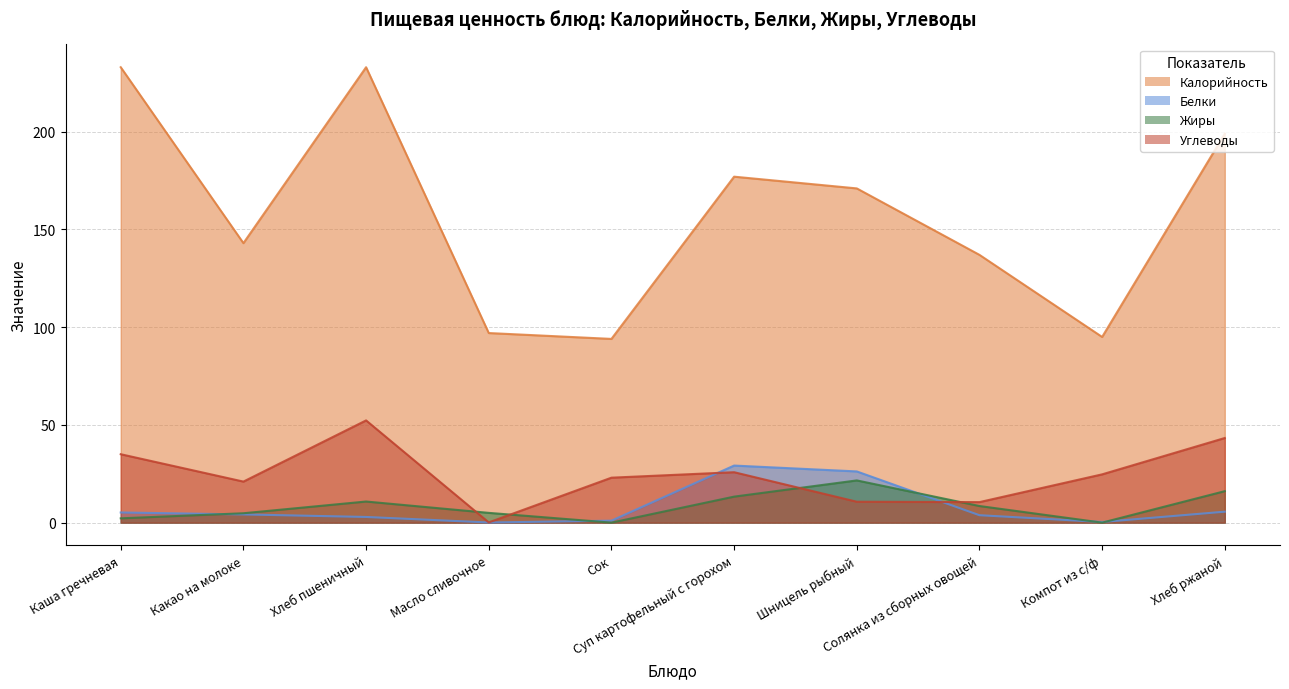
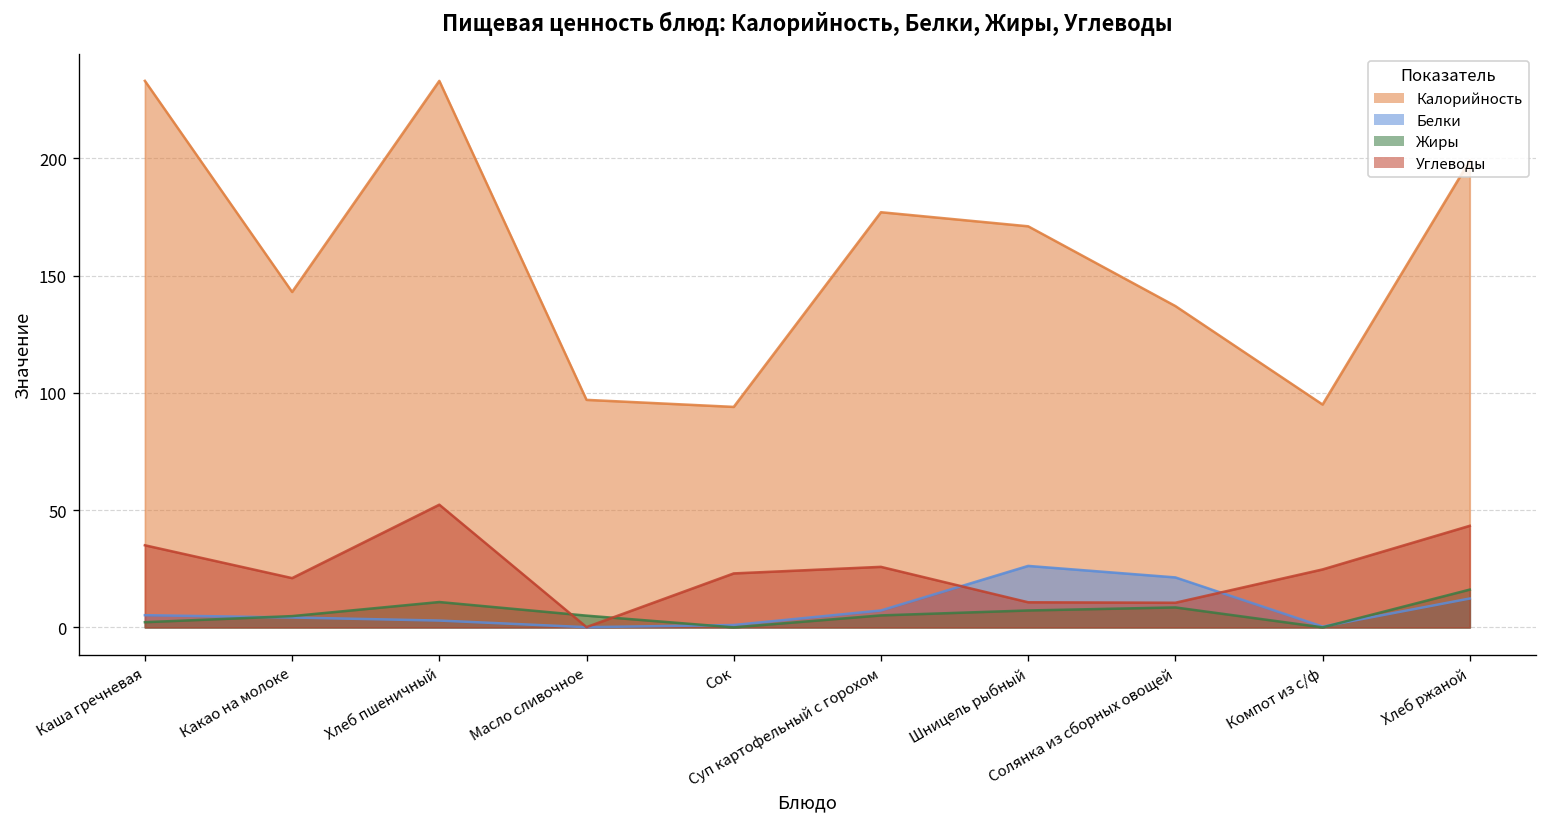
  {
    "Белки": {
      "Каша гречневая": 5,
      "Хлеб пшеничный": 3,
-     "Суп картофельный с горохом": 29,
+     "Суп картофельный с горохом": 7,
      "Шницель рыбный": 26,
-     "Солянка из сборных овощей": 4,
-     "Хлеб ржаной": 6
+     "Солянка из сборных овощей": 21,
+     "Хлеб ржаной": 12
    },
    "Жиры": {
      "Каша гречневая": 2,
      "Хлеб пшеничный": 11,
      "Масло сливочное": 5,
-     "Суп картофельный с горохом": 13,
-     "Шницель рыбный": 22,
+     "Суп картофельный с горохом": 5,
+     "Шницель рыбный": 7,
      "Солянка из сборных овощей": 9,
      "Хлеб ржаной": 16
    }
  }
